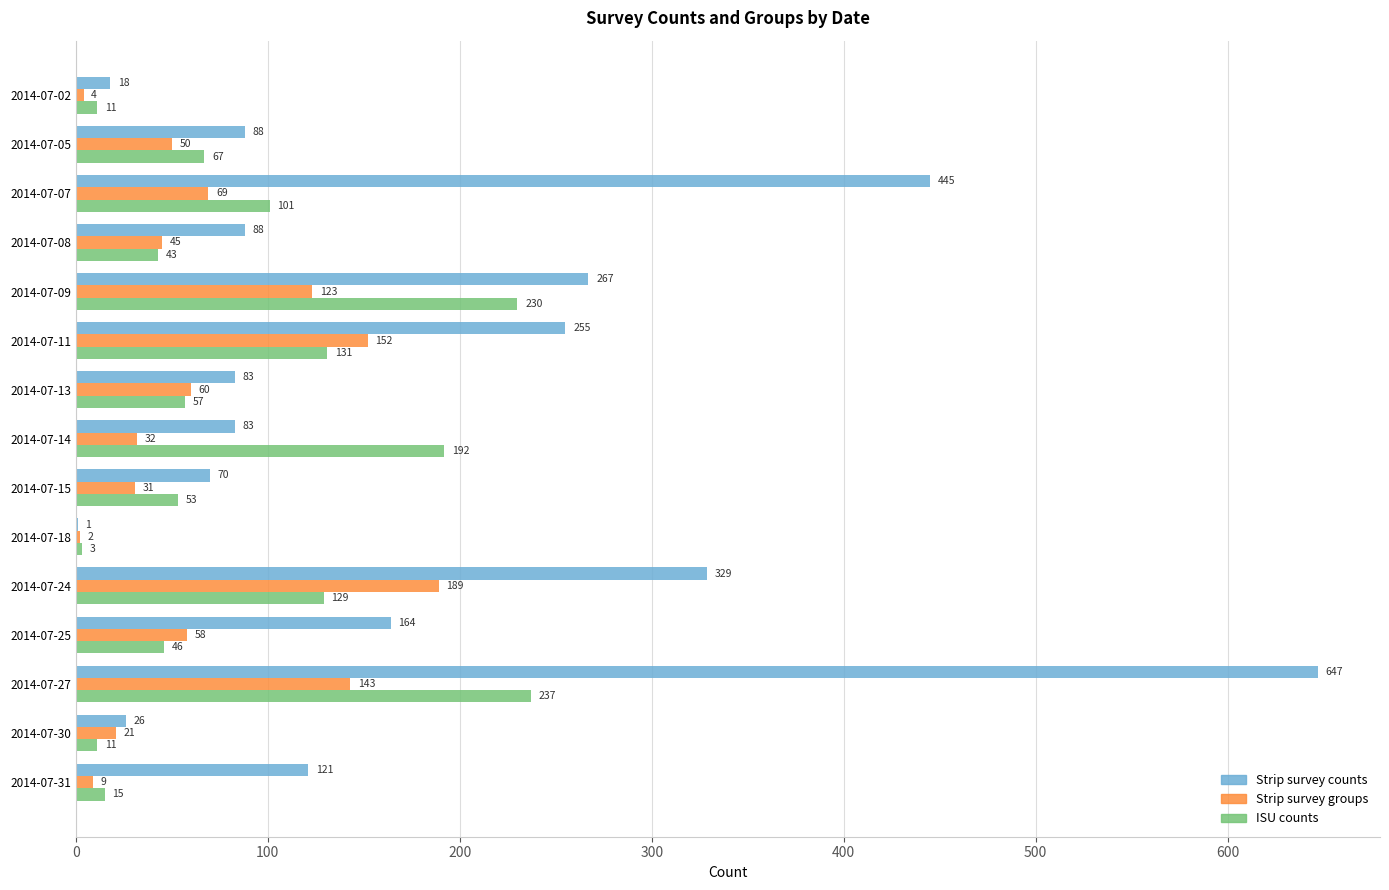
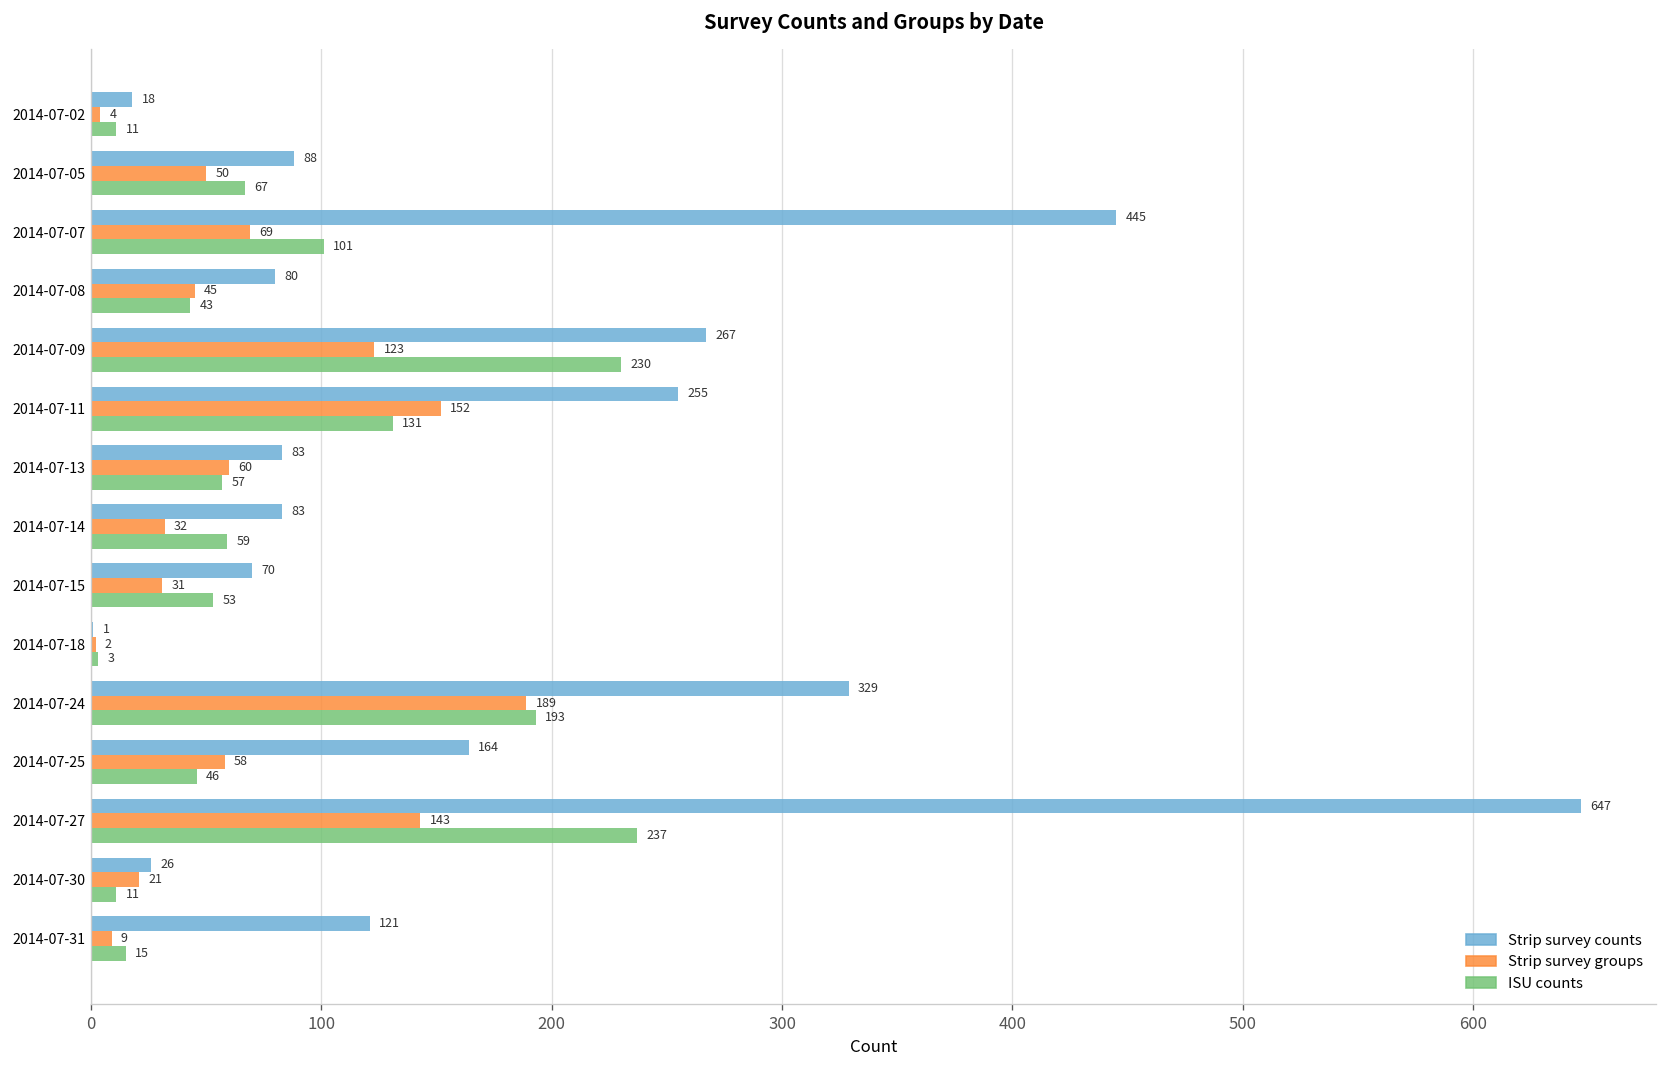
  {
    "Strip survey counts": {
      "2014-07-02": 18,
      "2014-07-05": 88,
      "2014-07-07": 445,
-     "2014-07-08": 88,
+     "2014-07-08": 80,
      "2014-07-09": 267,
      "2014-07-11": 255,
      "2014-07-13": 83,
      "2014-07-14": 83,
      "2014-07-15": 70,
      "2014-07-18": 1,
      "2014-07-24": 329,
      "2014-07-25": 164,
      "2014-07-27": 647,
      "2014-07-30": 26,
      "2014-07-31": 121
    },
    "Strip survey groups": {
      "2014-07-02": 4,
      "2014-07-05": 50,
      "2014-07-07": 69,
      "2014-07-08": 45,
      "2014-07-09": 123,
      "2014-07-11": 152,
      "2014-07-13": 60,
      "2014-07-14": 32,
      "2014-07-15": 31,
      "2014-07-18": 2,
      "2014-07-24": 189,
      "2014-07-25": 58,
      "2014-07-27": 143,
      "2014-07-30": 21,
      "2014-07-31": 9
    },
    "ISU counts": {
      "2014-07-02": 11,
      "2014-07-05": 67,
      "2014-07-07": 101,
      "2014-07-08": 43,
      "2014-07-09": 230,
      "2014-07-11": 131,
      "2014-07-13": 57,
-     "2014-07-14": 192,
+     "2014-07-14": 59,
      "2014-07-15": 53,
      "2014-07-18": 3,
-     "2014-07-24": 129,
+     "2014-07-24": 193,
      "2014-07-25": 46,
      "2014-07-27": 237,
      "2014-07-30": 11,
      "2014-07-31": 15
    }
  }
